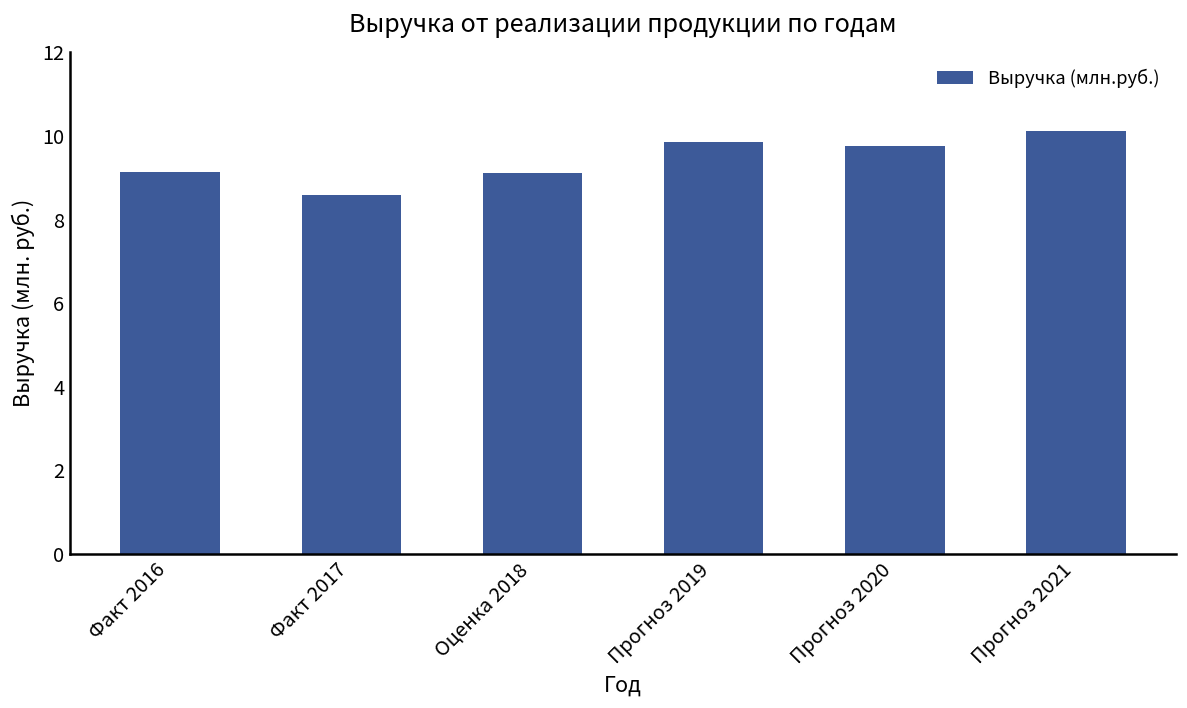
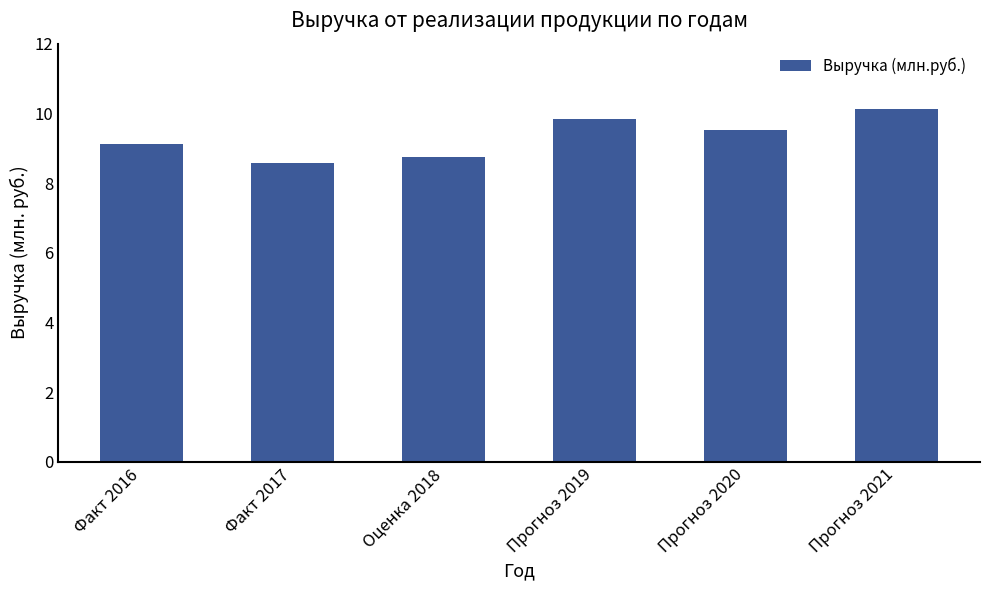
  {
    "Факт 2016": 9.1,
    "Факт 2017": 8.6,
-   "Оценка 2018": 9.1,
+   "Оценка 2018": 8.8,
    "Прогноз 2019": 9.9,
-   "Прогноз 2020": 9.8,
+   "Прогноз 2020": 9.5,
    "Прогноз 2021": 10.1
  }
